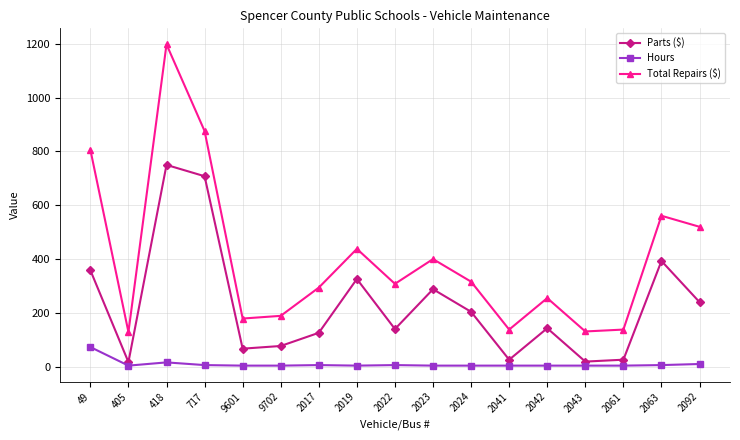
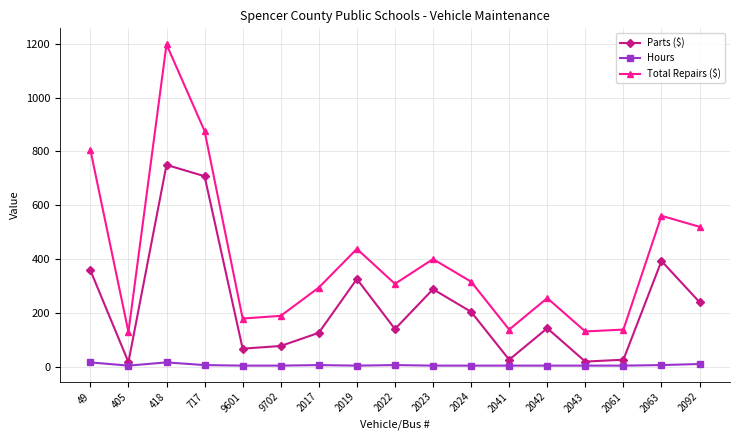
  {
    "Hours": {
-     "49": 70,
+     "49": 20,
      "405": 0,
      "418": 20,
      "717": 10,
      "9601": 0,
      "9702": 0,
      "2017": 10,
      "2019": 0,
      "2022": 10,
      "2023": 0,
      "2024": 0,
      "2041": 0,
      "2042": 0,
      "2043": 0,
      "2061": 0,
      "2063": 10,
      "2092": 10
    }
  }
